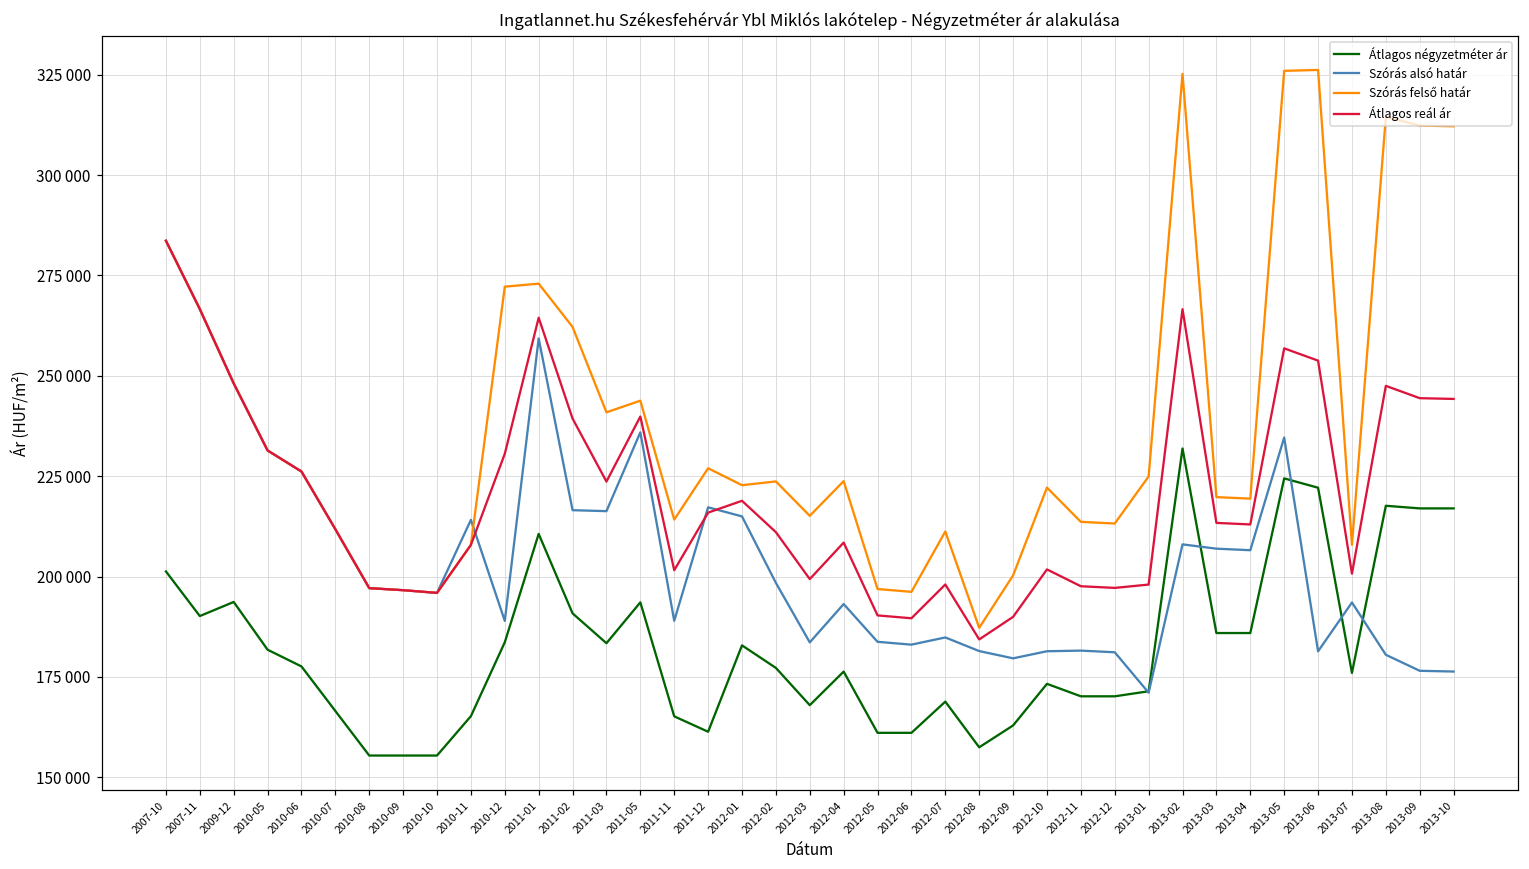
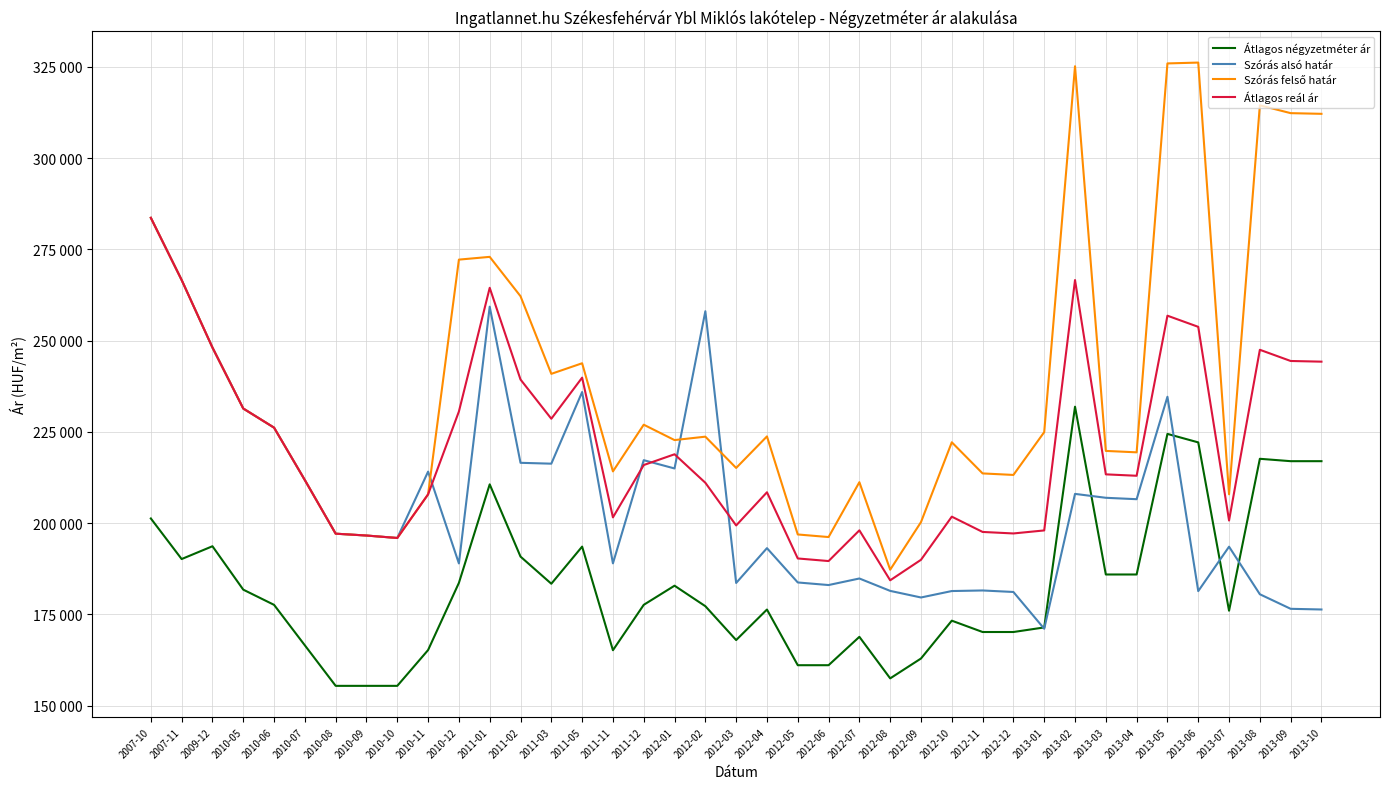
  {
    "Átlagos négyzetméter ár": {
      "2007-10": 201000,
      "2007-11": 190000,
      "2009-12": 194000,
      "2010-05": 182000,
      "2010-06": 178000,
      "2010-07": 167000,
      "2010-08": 155000,
      "2010-09": 155000,
      "2010-10": 155000,
      "2010-11": 165000,
      "2010-12": 184000,
      "2011-01": 211000,
      "2011-02": 191000,
      "2011-03": 183000,
      "2011-05": 194000,
      "2011-11": 165000,
-     "2011-12": 161000,
+     "2011-12": 178000,
      "2012-01": 183000,
      "2012-02": 177000,
      "2012-03": 168000,
      "2012-04": 176000,
      "2012-05": 161000,
      "2012-06": 161000,
      "2012-07": 169000,
      "2012-08": 157000,
      "2012-09": 163000,
      "2012-10": 173000,
      "2012-11": 170000,
      "2012-12": 170000,
      "2013-02": 232000,
      "2013-03": 186000,
      "2013-04": 186000,
      "2013-05": 224000,
      "2013-06": 222000,
      "2013-07": 176000,
      "2013-08": 218000,
      "2013-09": 217000,
      "2013-10": 217000
    },
    "Szórás alsó határ": {
      "2010-11": 214000,
      "2010-12": 189000,
      "2011-01": 259000,
      "2011-02": 217000,
      "2011-03": 216000,
      "2011-05": 236000,
      "2011-11": 189000,
      "2011-12": 217000,
      "2012-01": 215000,
-     "2012-02": 198000,
+     "2012-02": 258000,
      "2012-03": 184000,
      "2012-04": 193000,
      "2012-05": 184000,
      "2012-06": 183000,
      "2012-07": 185000,
      "2012-08": 181000,
      "2012-09": 180000,
      "2012-10": 181000,
      "2012-11": 182000,
      "2012-12": 181000,
      "2013-02": 208000,
      "2013-03": 207000,
      "2013-04": 207000,
      "2013-05": 235000,
      "2013-06": 181000,
      "2013-07": 194000,
      "2013-08": 181000,
      "2013-09": 177000,
      "2013-10": 176000
    },
    "Szórás felső határ": {
      "2010-12": 272000,
      "2011-01": 273000,
      "2011-02": 262000,
      "2011-03": 241000,
      "2011-05": 244000,
      "2011-11": 214000,
      "2011-12": 227000,
      "2012-01": 223000,
      "2012-02": 224000,
      "2012-03": 215000,
      "2012-04": 224000,
      "2012-05": 197000,
      "2012-06": 196000,
      "2012-07": 211000,
      "2012-08": 187000,
      "2012-09": 200000,
      "2012-10": 222000,
      "2012-11": 214000,
      "2012-12": 213000,
      "2013-01": 225000,
      "2013-02": 325000,
      "2013-03": 220000,
      "2013-04": 219000,
      "2013-05": 326000,
      "2013-06": 326000,
      "2013-07": 208000,
      "2013-09": 312000,
      "2013-10": 312000
    },
    "Átlagos reál ár": {
      "2010-12": 231000,
      "2011-01": 264000,
      "2011-02": 239000,
-     "2011-03": 224000,
+     "2011-03": 229000,
      "2011-05": 240000,
      "2011-11": 202000,
      "2011-12": 216000,
      "2012-01": 219000,
      "2012-02": 211000,
      "2012-03": 199000,
      "2012-04": 208000,
      "2012-05": 190000,
      "2012-06": 190000,
      "2012-07": 198000,
      "2012-08": 184000,
      "2012-09": 190000,
      "2012-10": 202000,
      "2012-11": 198000,
      "2012-12": 197000,
      "2013-01": 198000,
      "2013-02": 267000,
      "2013-03": 213000,
      "2013-04": 213000,
      "2013-05": 257000,
      "2013-06": 254000,
      "2013-07": 201000,
      "2013-08": 248000,
      "2013-09": 244000,
      "2013-10": 244000
    }
  }
